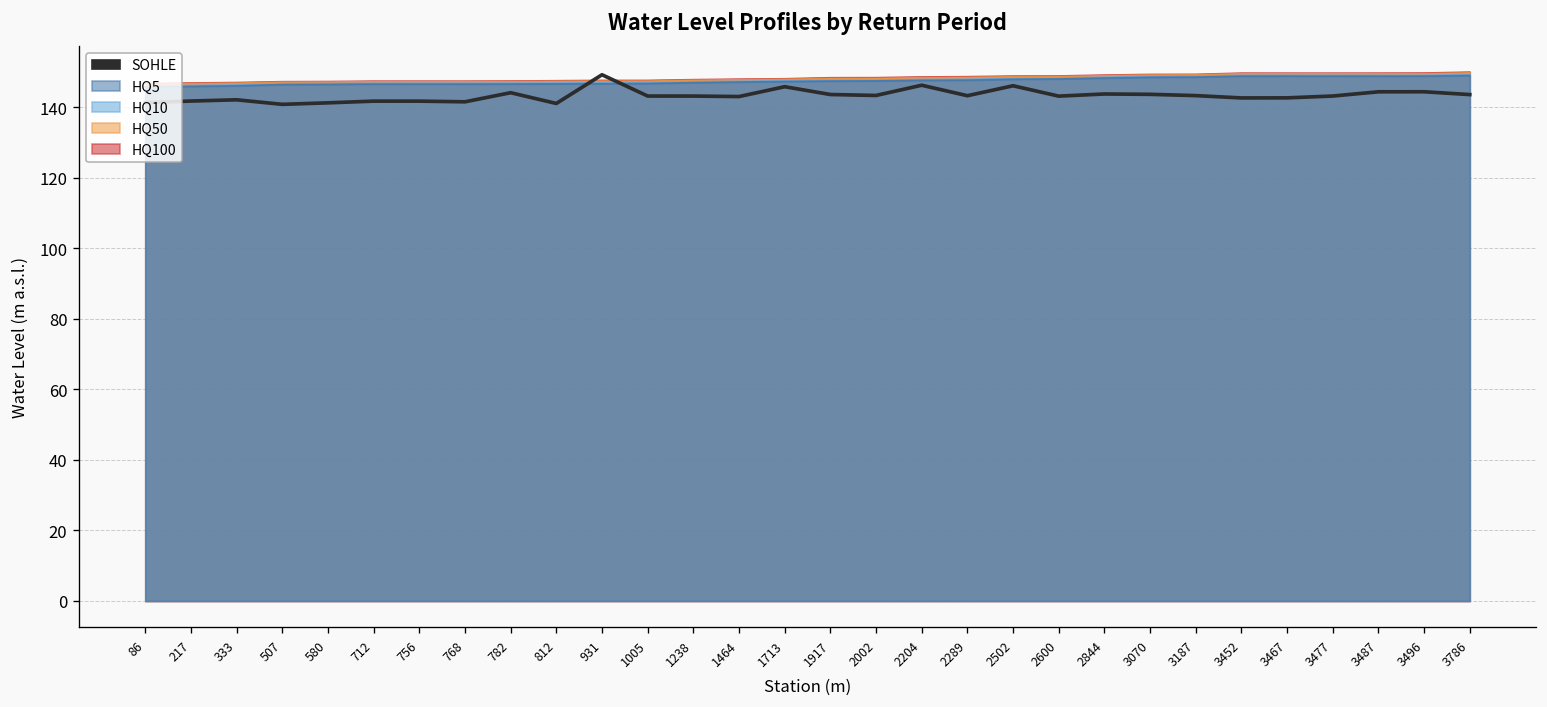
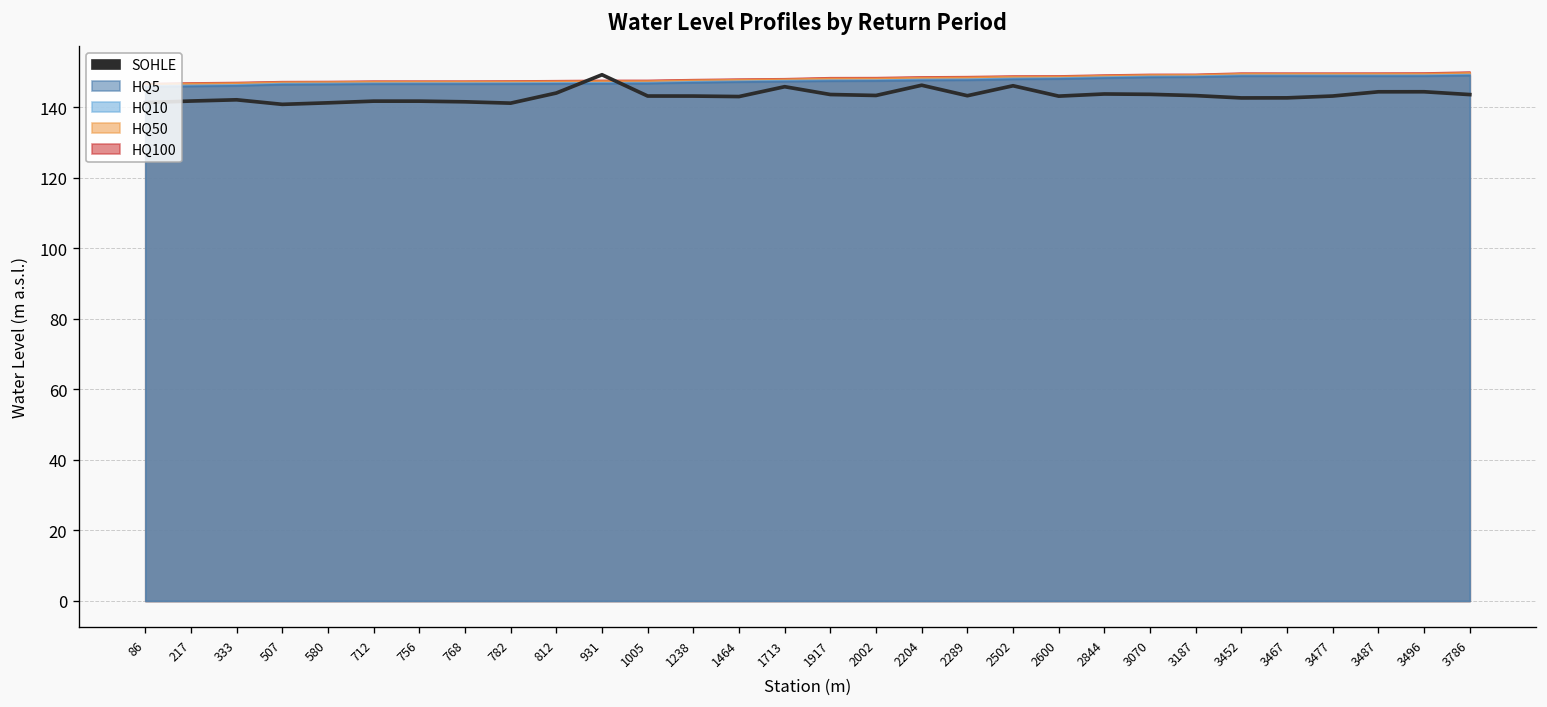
  {
    "SOHLE": {
      "217": 142,
      "333": 142,
      "507": 141,
      "580": 141,
      "712": 142,
      "756": 142,
      "768": 142,
-     "782": 144,
-     "812": 141,
+     "782": 141,
+     "812": 144,
      "931": 149,
      "1005": 143,
      "1238": 143,
      "1464": 143,
      "1713": 146,
      "1917": 144,
      "2002": 143,
      "2204": 146,
      "2289": 143,
      "2502": 146,
      "2600": 143,
      "2844": 144,
      "3070": 144,
      "3187": 143,
      "3452": 143,
      "3467": 143,
      "3477": 143,
      "3487": 144,
      "3496": 144,
      "3786": 144
    }
  }
